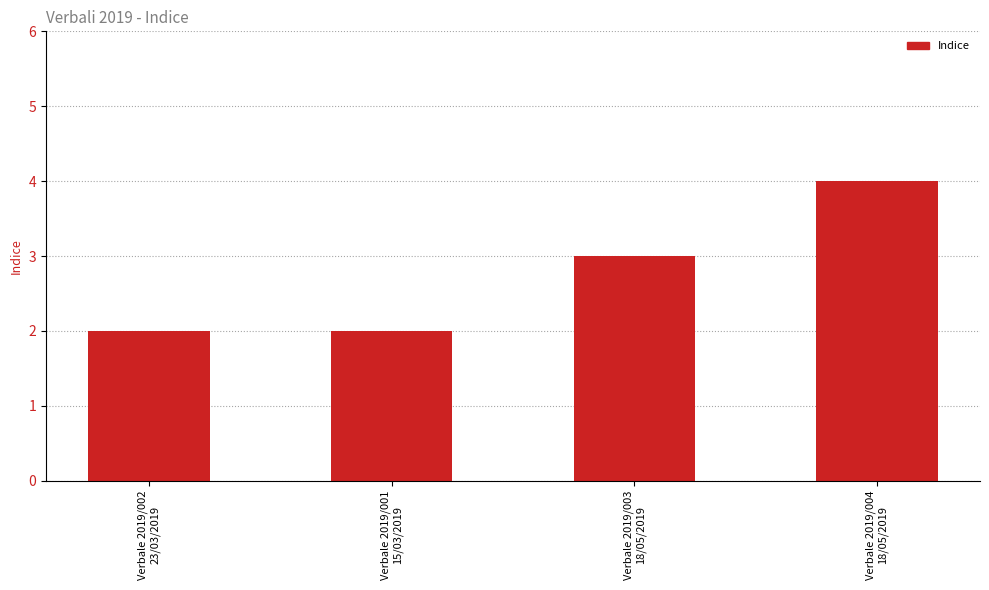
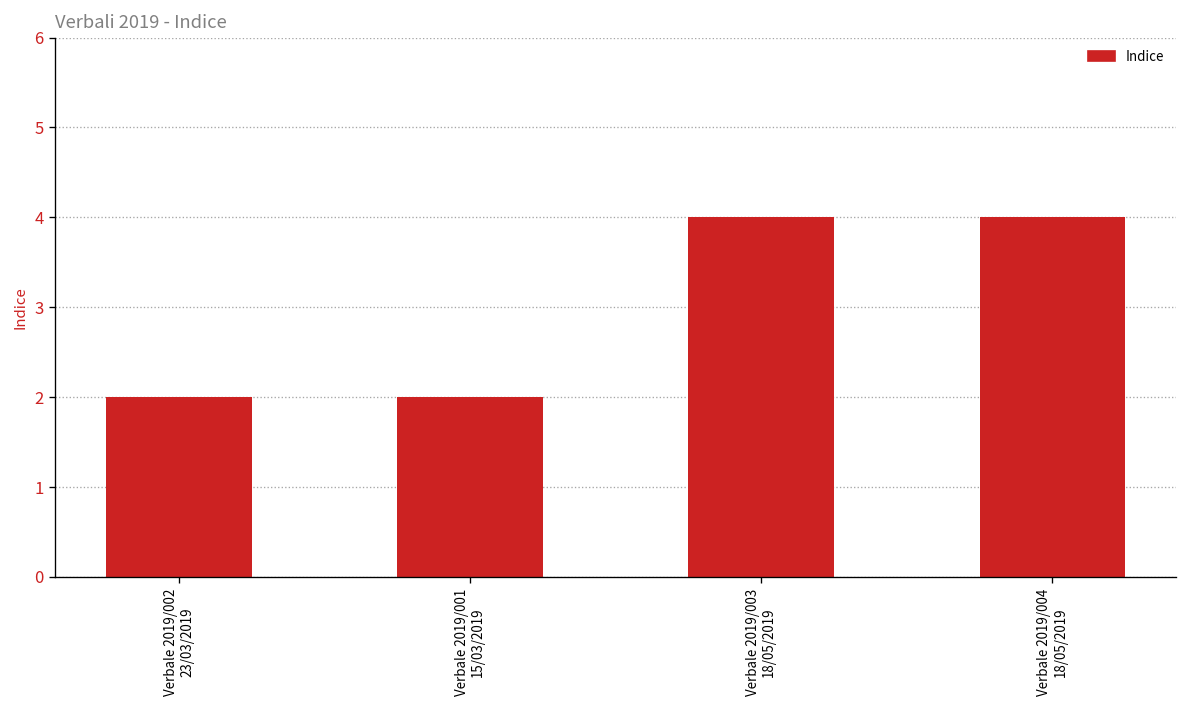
  {
    "Verbale 2019/002 23/03/2019": 2,
    "Verbale 2019/001 15/03/2019": 2,
-   "Verbale 2019/003 18/05/2019": 3,
+   "Verbale 2019/003 18/05/2019": 4,
    "Verbale 2019/004 18/05/2019": 4
  }
